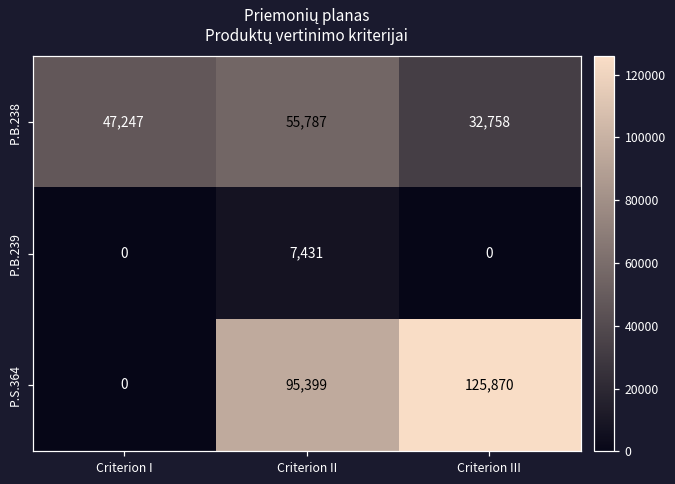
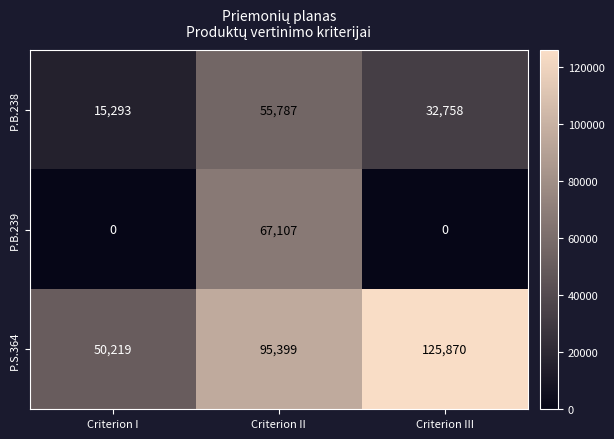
  {
    "P.B.238": {
-     "Criterion I": "47,247",
+     "Criterion I": "15,293",
      "Criterion II": "55,787",
      "Criterion III": "32,758"
    },
    "P.B.239": {
      "Criterion I": "0",
-     "Criterion II": "7,431",
+     "Criterion II": "67,107",
      "Criterion III": "0"
    },
    "P.S.364": {
-     "Criterion I": "0",
+     "Criterion I": "50,219",
      "Criterion II": "95,399",
      "Criterion III": "125,870"
    }
  }
